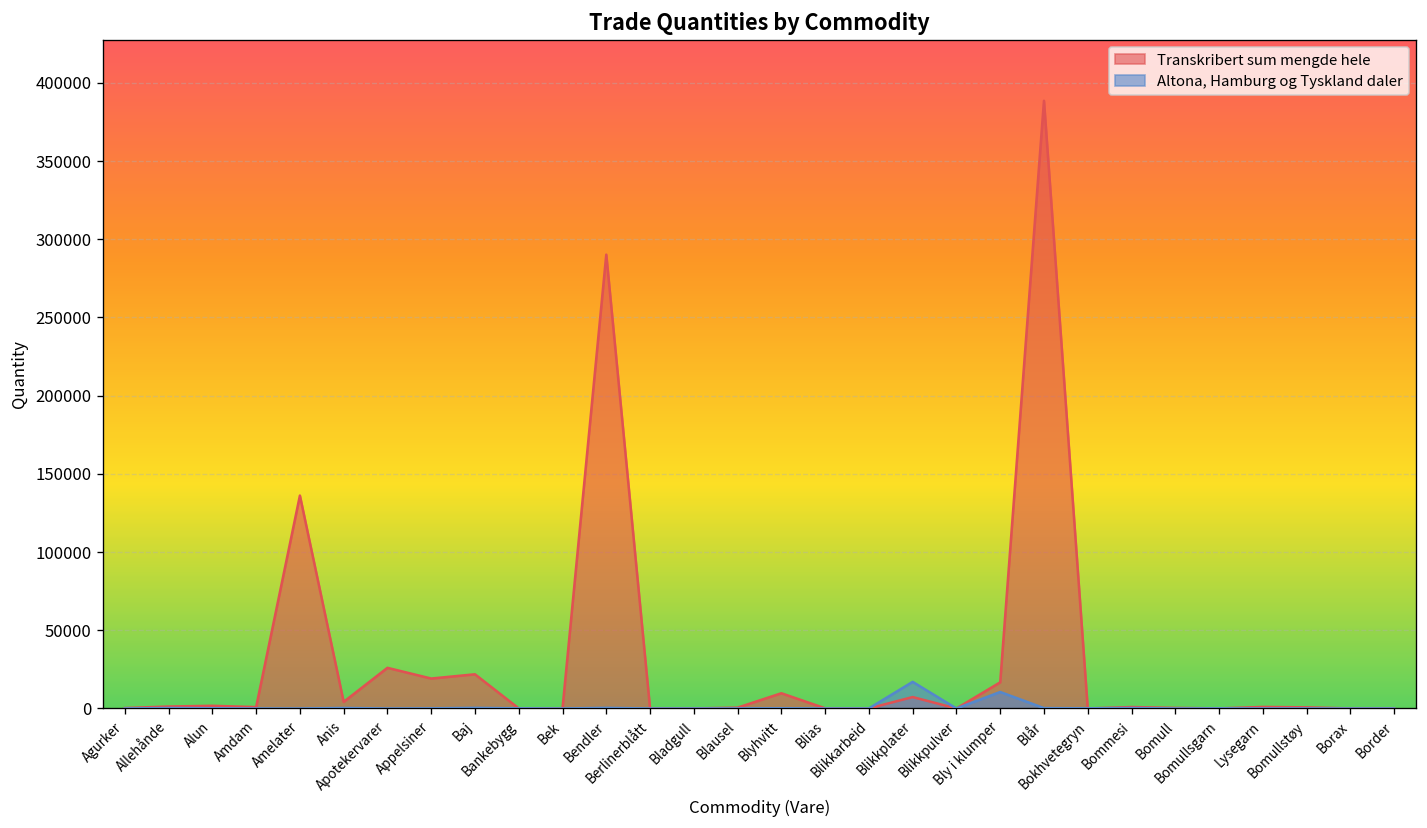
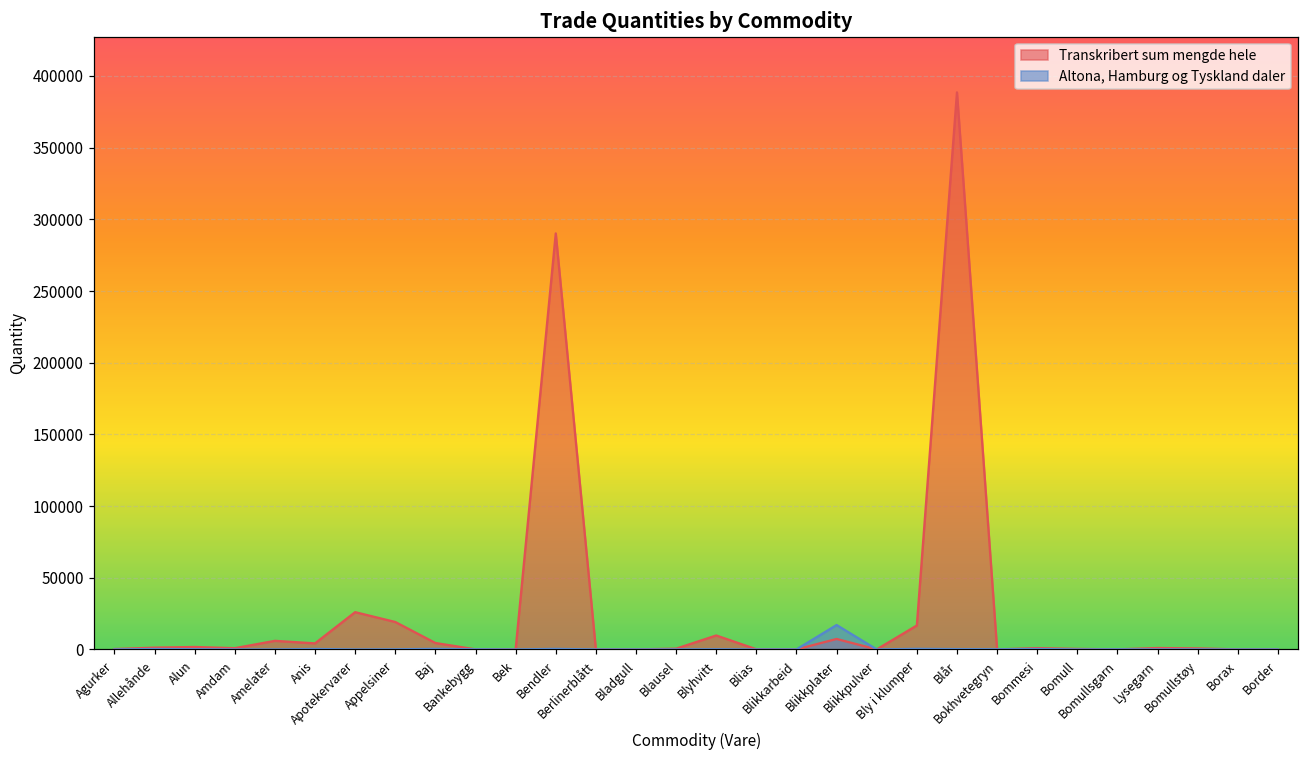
  {
    "Transkribert sum mengde hele": {
-     "Amelater": 136000,
+     "Amelater": 6000,
      "Anis": 4000,
      "Apotekervarer": 26000,
      "Appelsiner": 19000,
-     "Baj": 22000,
+     "Baj": 5000,
      "Bendler": 290000,
      "Blyhvitt": 10000,
      "Blikkplater": 7000,
      "Bly i klumper": 17000,
      "Blår": 389000
    },
    "Altona, Hamburg og Tyskland daler": {
      "Amelater": 0,
      "Anis": 0,
      "Apotekervarer": 0,
      "Appelsiner": 0,
      "Baj": 0,
      "Bendler": 0,
      "Blyhvitt": 0,
      "Blikkplater": 17000,
-     "Bly i klumper": 11000,
+     "Bly i klumper": 0,
      "Blår": 0
    }
  }
